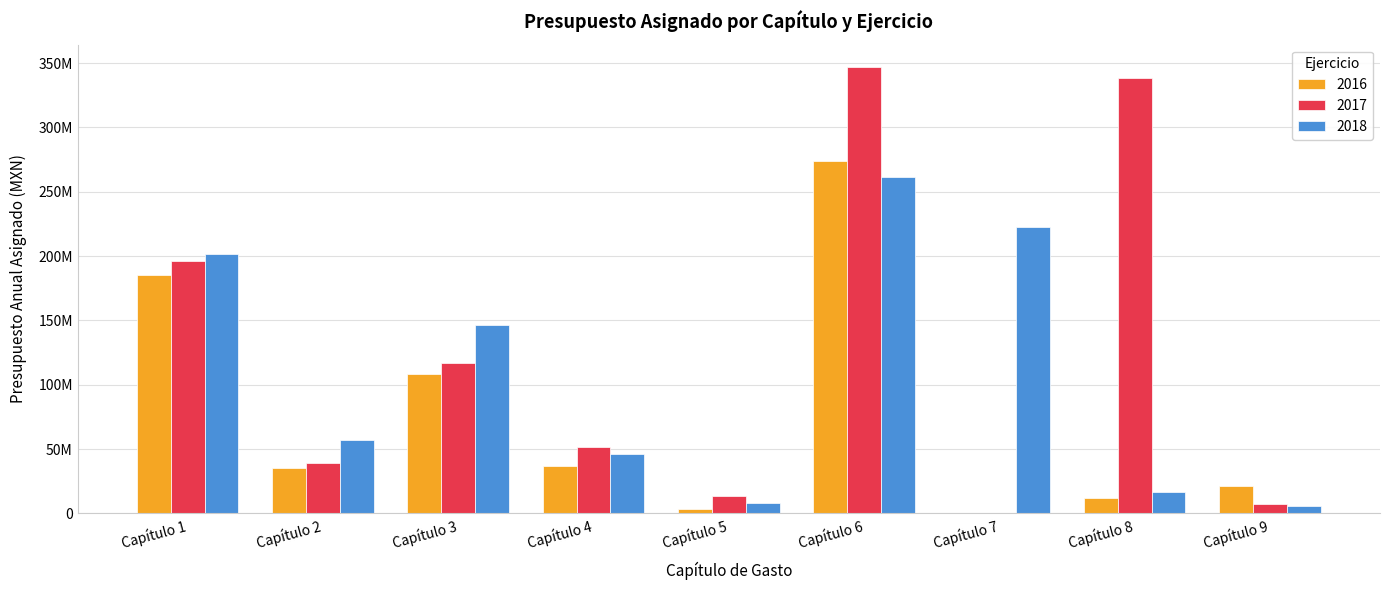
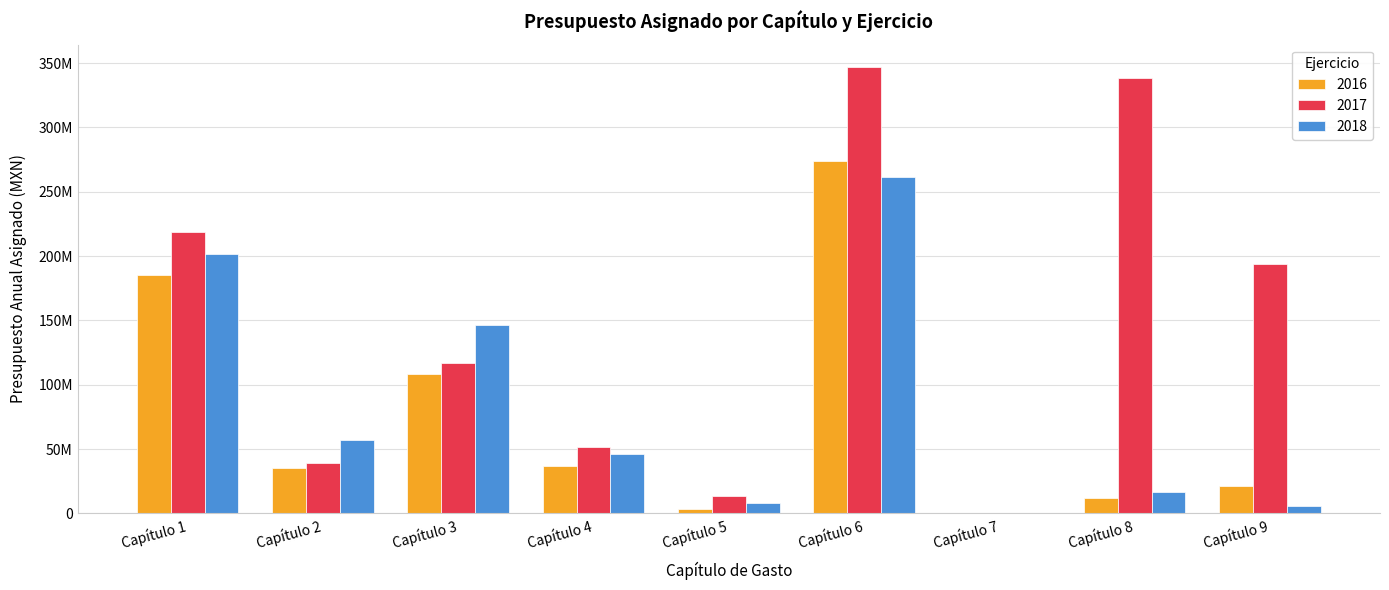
  {
    "2016": {
      "Capítulo 1": 185000000,
      "Capítulo 2": 36000000,
      "Capítulo 3": 108000000,
      "Capítulo 4": 37000000,
      "Capítulo 5": 3000000,
      "Capítulo 6": 274000000,
      "Capítulo 7": 0,
      "Capítulo 8": 12000000,
      "Capítulo 9": 22000000
    },
    "2017": {
-     "Capítulo 1": 196000000,
+     "Capítulo 1": 219000000,
      "Capítulo 2": 39000000,
      "Capítulo 3": 117000000,
      "Capítulo 4": 52000000,
      "Capítulo 5": 14000000,
      "Capítulo 6": 347000000,
      "Capítulo 7": 0,
      "Capítulo 8": 339000000,
-     "Capítulo 9": 7000000
+     "Capítulo 9": 194000000
    },
    "2018": {
      "Capítulo 1": 201000000,
      "Capítulo 2": 57000000,
      "Capítulo 3": 147000000,
      "Capítulo 4": 46000000,
      "Capítulo 5": 8000000,
      "Capítulo 6": 261000000,
-     "Capítulo 7": 222000000,
+     "Capítulo 7": 0,
      "Capítulo 8": 17000000,
      "Capítulo 9": 6000000
    }
  }
